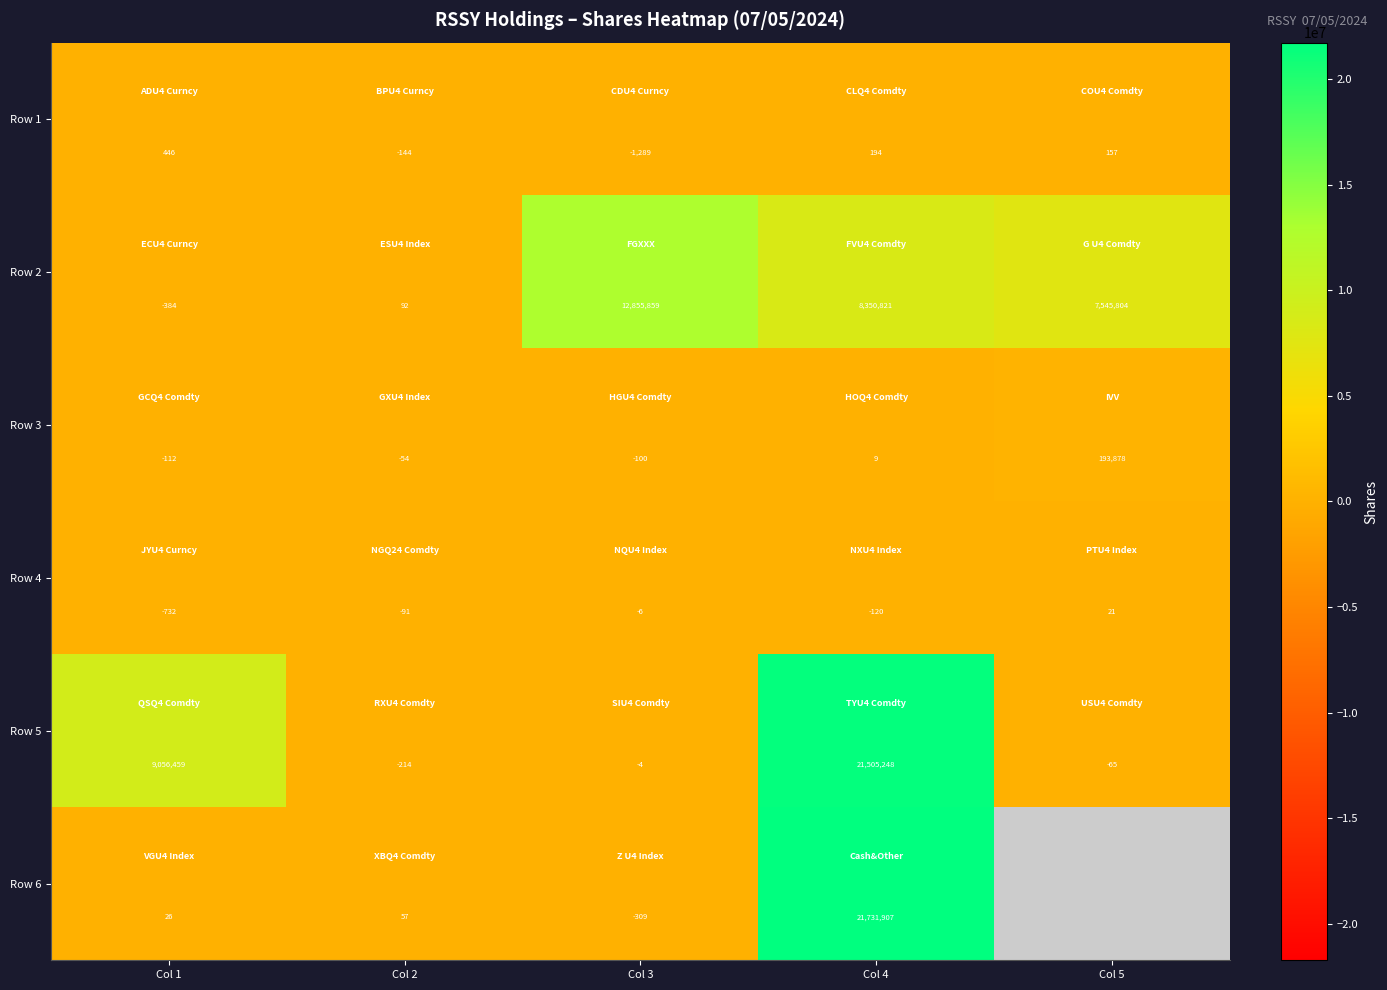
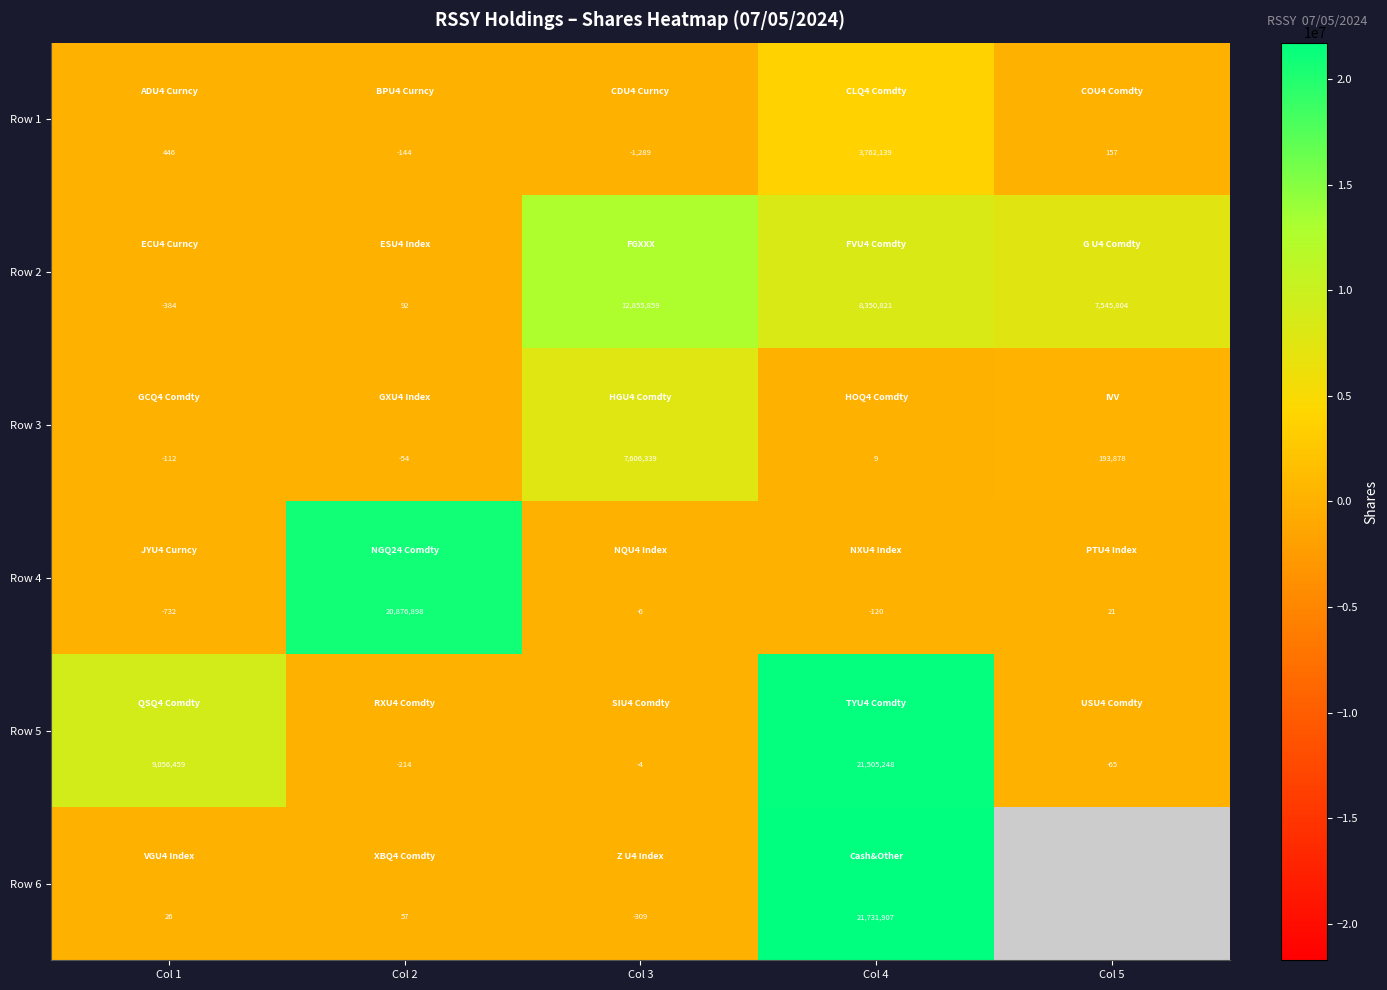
  {
    "Row 1": {
-     "Col 4": "194"
+     "Col 4": "3,762,139"
    },
    "Row 3": {
-     "Col 3": "-100"
+     "Col 3": "7,606,339"
    },
    "Row 4": {
-     "Col 2": "-91"
+     "Col 2": "20,876,898"
    }
  }
